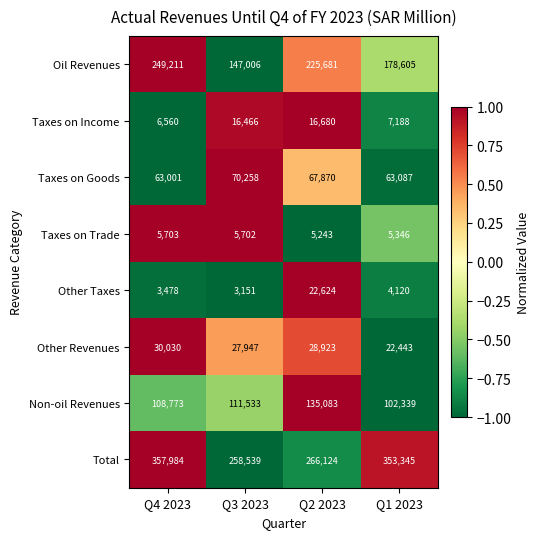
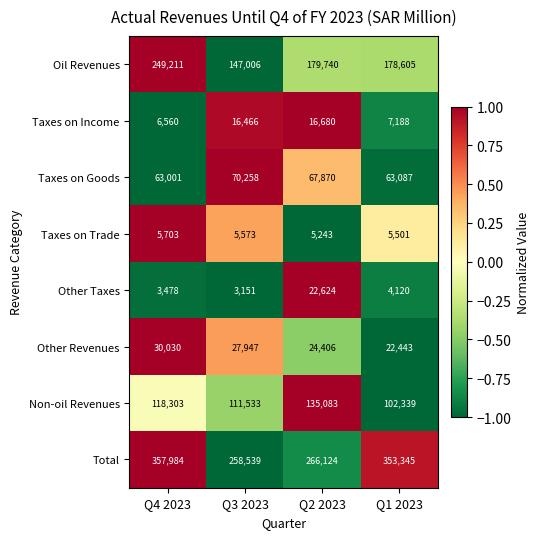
  {
    "Oil Revenues": {
      "Q4 2023": "249,211",
      "Q3 2023": "147,006",
-     "Q2 2023": "225,681",
+     "Q2 2023": "179,740",
      "Q1 2023": "178,605"
    },
    "Taxes on Income": {
      "Q4 2023": "6,560",
      "Q3 2023": "16,466",
      "Q2 2023": "16,680",
      "Q1 2023": "7,188"
    },
    "Taxes on Goods": {
      "Q4 2023": "63,001",
      "Q3 2023": "70,258",
      "Q2 2023": "67,870",
      "Q1 2023": "63,087"
    },
    "Taxes on Trade": {
      "Q4 2023": "5,703",
-     "Q3 2023": "5,702",
+     "Q3 2023": "5,573",
      "Q2 2023": "5,243",
-     "Q1 2023": "5,346"
+     "Q1 2023": "5,501"
    },
    "Other Taxes": {
      "Q4 2023": "3,478",
      "Q3 2023": "3,151",
      "Q2 2023": "22,624",
      "Q1 2023": "4,120"
    },
    "Other Revenues": {
      "Q4 2023": "30,030",
      "Q3 2023": "27,947",
-     "Q2 2023": "28,923",
+     "Q2 2023": "24,406",
      "Q1 2023": "22,443"
    },
    "Non-oil Revenues": {
-     "Q4 2023": "108,773",
+     "Q4 2023": "118,303",
      "Q3 2023": "111,533",
      "Q2 2023": "135,083",
      "Q1 2023": "102,339"
    },
    "Total": {
      "Q4 2023": "357,984",
      "Q3 2023": "258,539",
      "Q2 2023": "266,124",
      "Q1 2023": "353,345"
    }
  }
